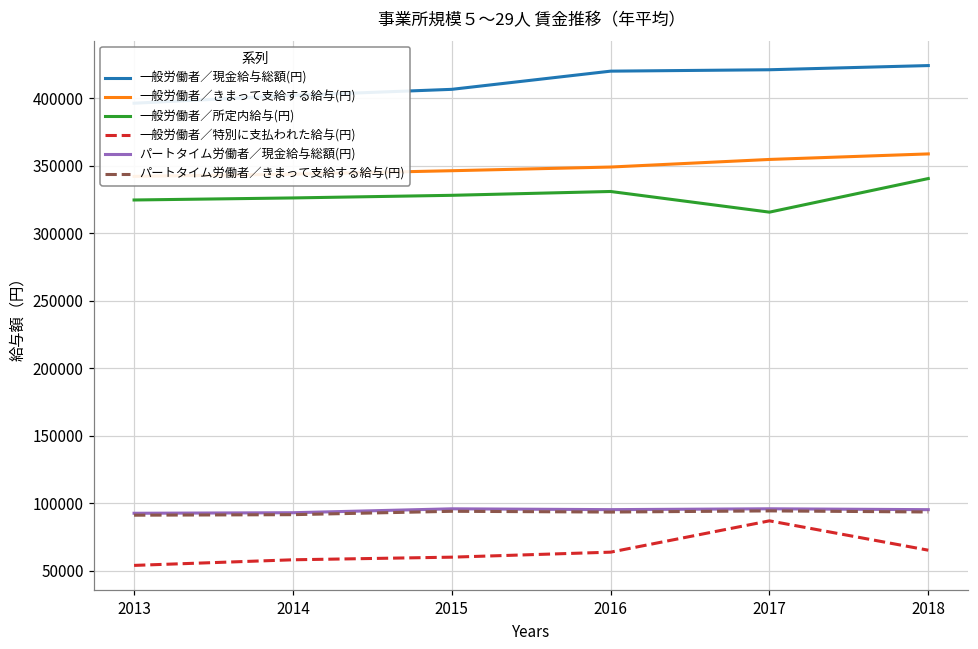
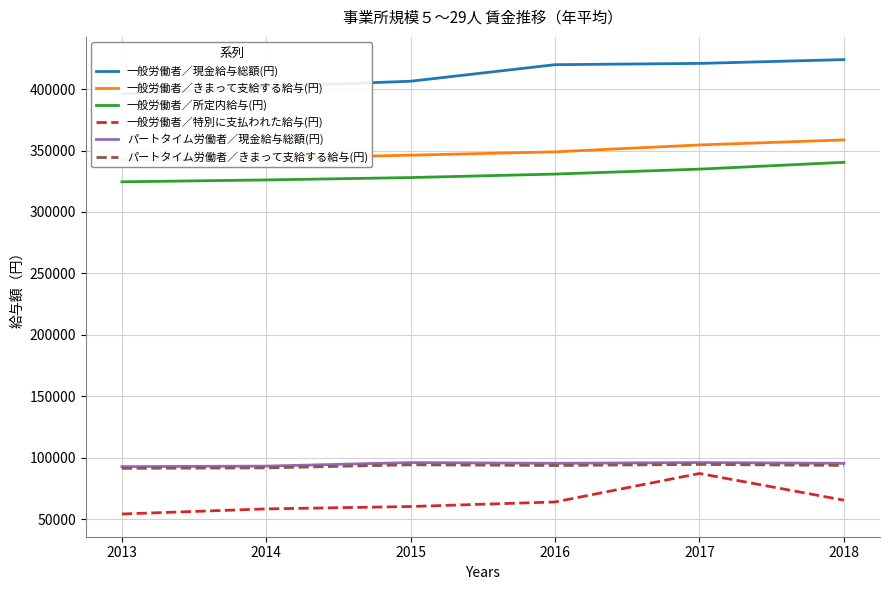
  {
    "一般労働者／現金給与総額(円)": {
      "2015": 406000,
      "2016": 420000,
      "2017": 421000,
      "2018": 424000
    },
    "一般労働者／きまって支給する給与(円)": {
      "2015": 346000,
      "2016": 349000,
      "2017": 355000,
      "2018": 359000
    },
    "一般労働者／所定内給与(円)": {
      "2013": 325000,
      "2014": 326000,
      "2015": 328000,
      "2016": 331000,
-     "2017": 316000,
+     "2017": 335000,
      "2018": 340000
    },
    "一般労働者／特別に支払われた給与(円)": {
      "2013": 54000,
      "2014": 58000,
      "2015": 60000,
      "2016": 64000,
      "2017": 87000,
      "2018": 65000
    }
  }
